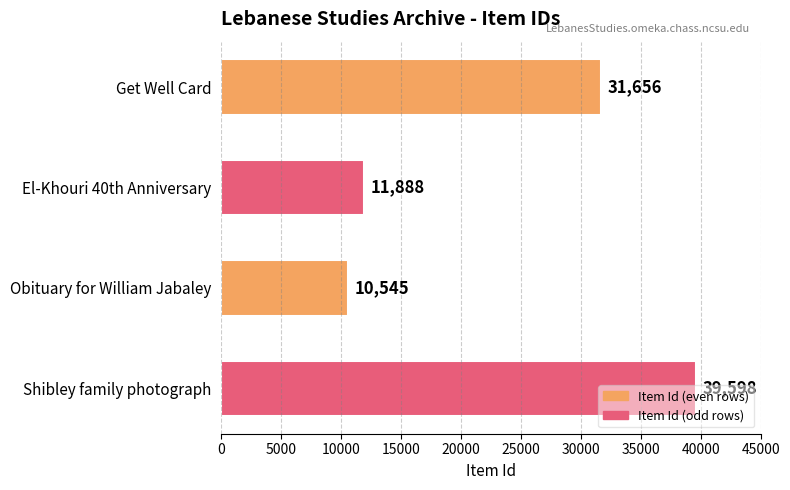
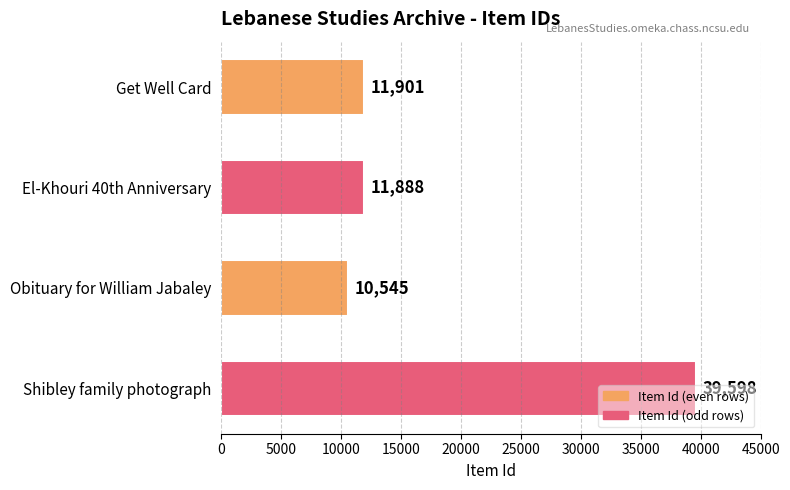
  {
-   "Get Well Card": "31,656",
+   "Get Well Card": "11,901",
    "El-Khouri 40th Anniversary": "11,888",
    "Obituary for William Jabaley": "10,545"
  }
